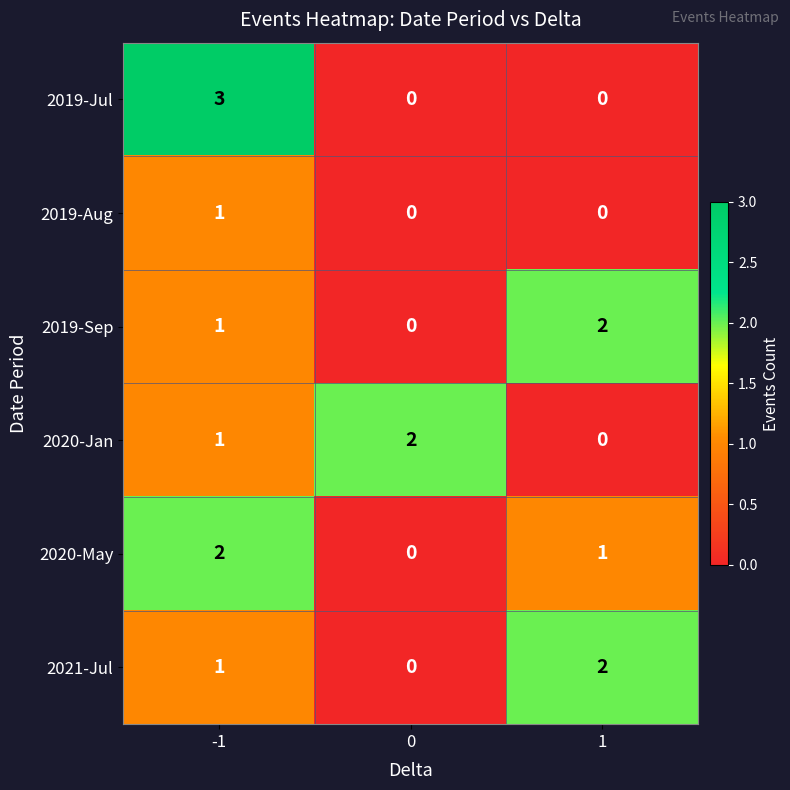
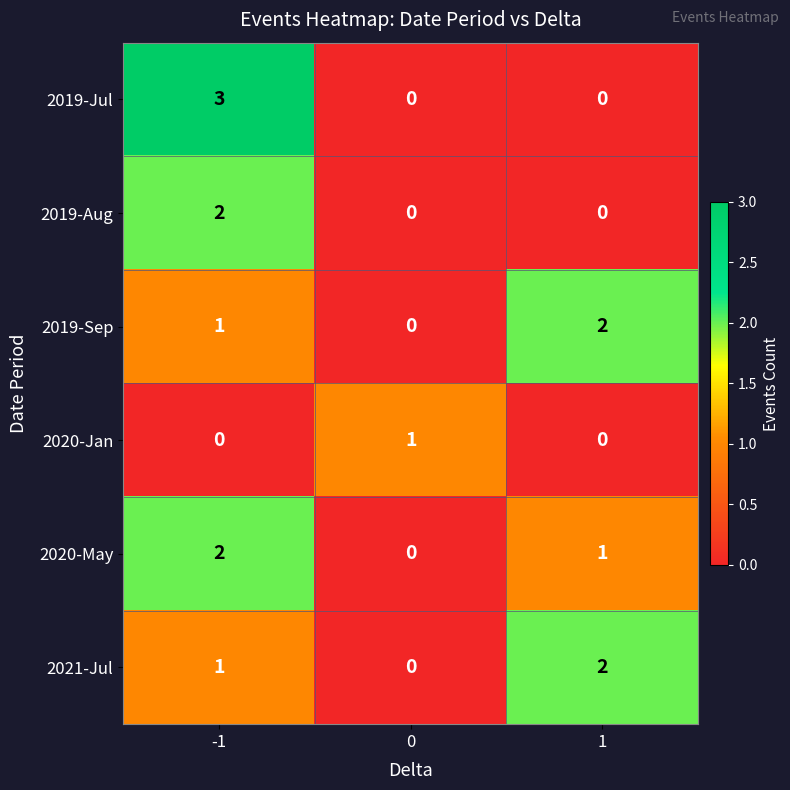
  {
    "2019-Jul": {
      "-1": 3,
      "0": 0,
      "1": 0
    },
    "2019-Aug": {
-     "-1": 1,
+     "-1": 2,
      "0": 0,
      "1": 0
    },
    "2019-Sep": {
      "-1": 1,
      "0": 0,
      "1": 2
    },
    "2020-Jan": {
-     "-1": 1,
-     "0": 2,
+     "-1": 0,
+     "0": 1,
      "1": 0
    },
    "2020-May": {
      "-1": 2,
      "0": 0,
      "1": 1
    },
    "2021-Jul": {
      "-1": 1,
      "0": 0,
      "1": 2
    }
  }
